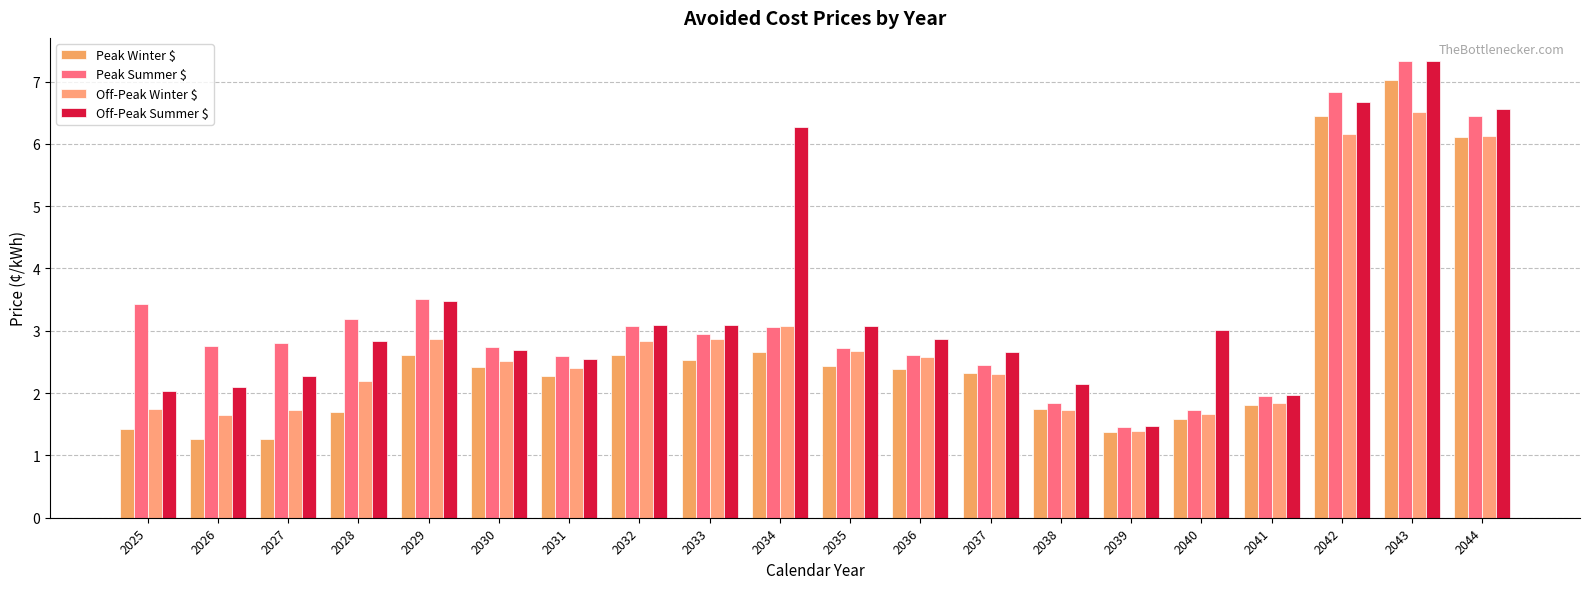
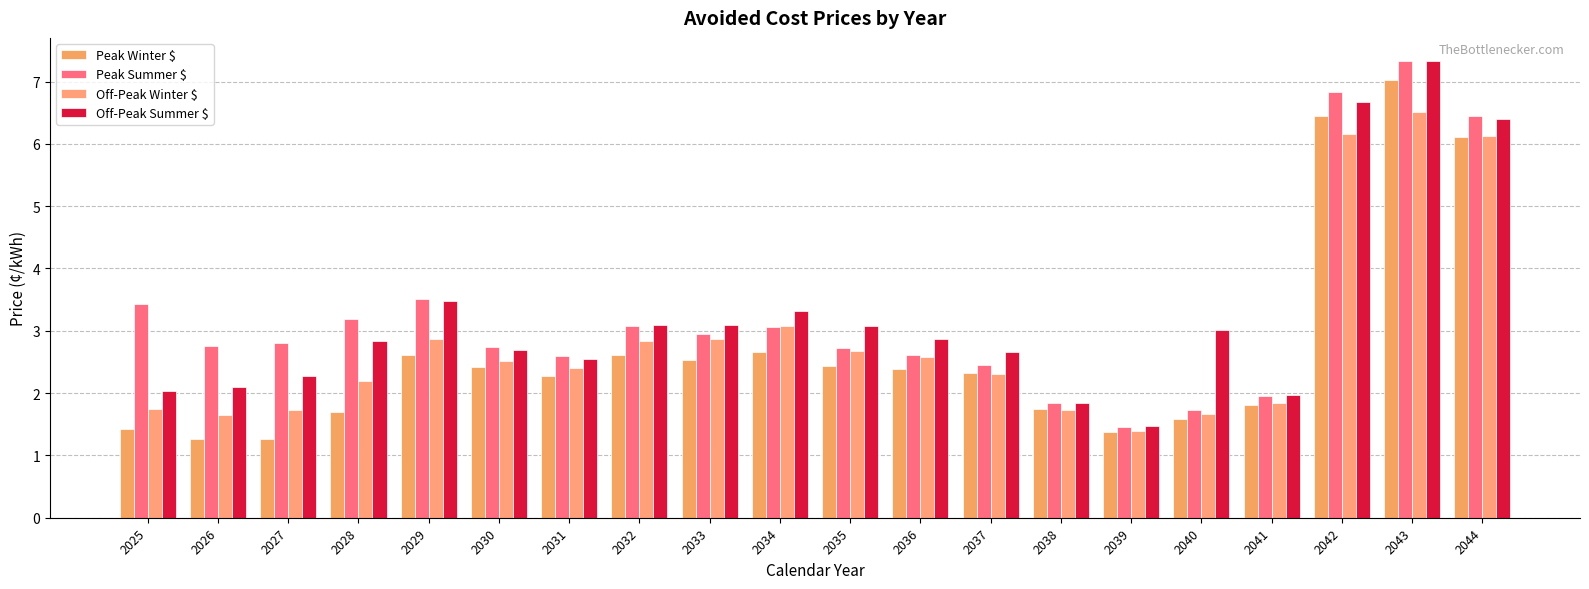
  {
    "Off-Peak Summer $": {
      "2025": 2.0,
      "2026": 2.1,
      "2027": 2.3,
      "2028": 2.8,
      "2029": 3.5,
      "2030": 2.7,
      "2031": 2.5,
      "2032": 3.1,
      "2033": 3.1,
-     "2034": 6.3,
+     "2034": 3.3,
      "2035": 3.1,
      "2036": 2.9,
      "2037": 2.7,
-     "2038": 2.2,
+     "2038": 1.8,
      "2039": 1.5,
      "2040": 3.0,
      "2041": 2.0,
      "2042": 6.7,
      "2043": 7.3,
-     "2044": 6.6
+     "2044": 6.4
    }
  }
